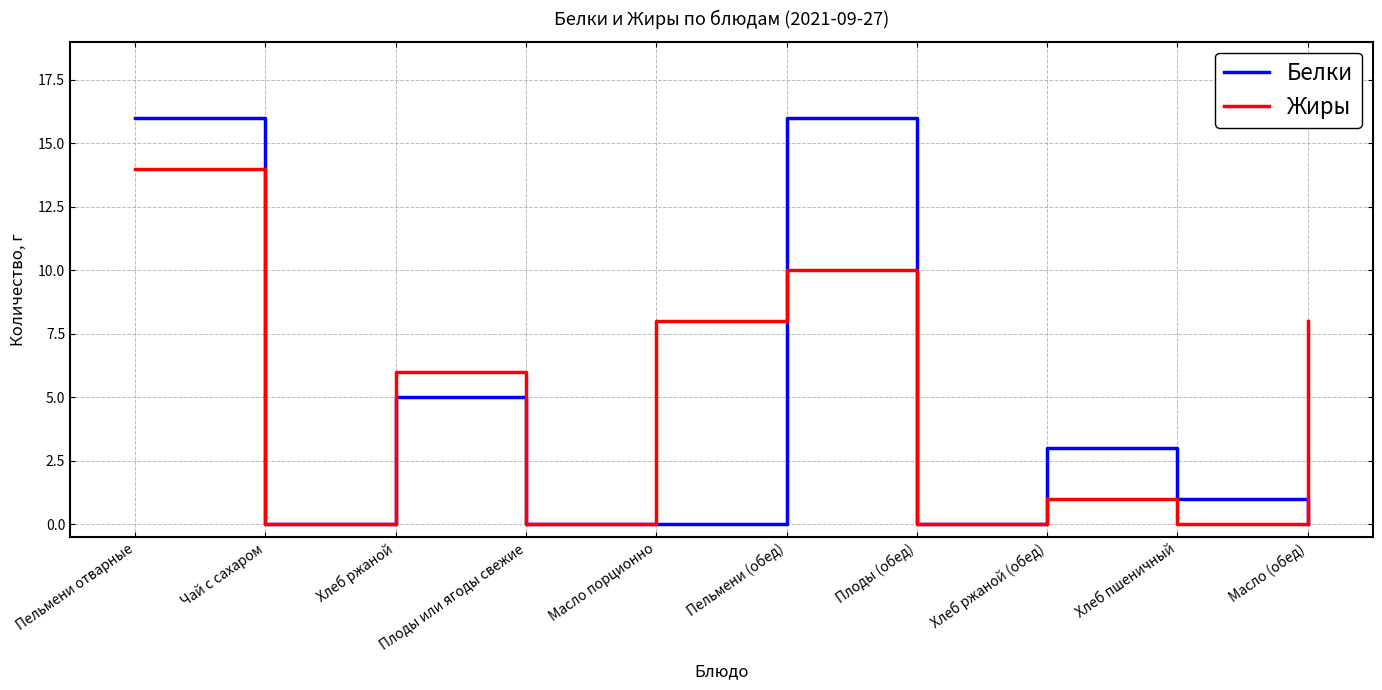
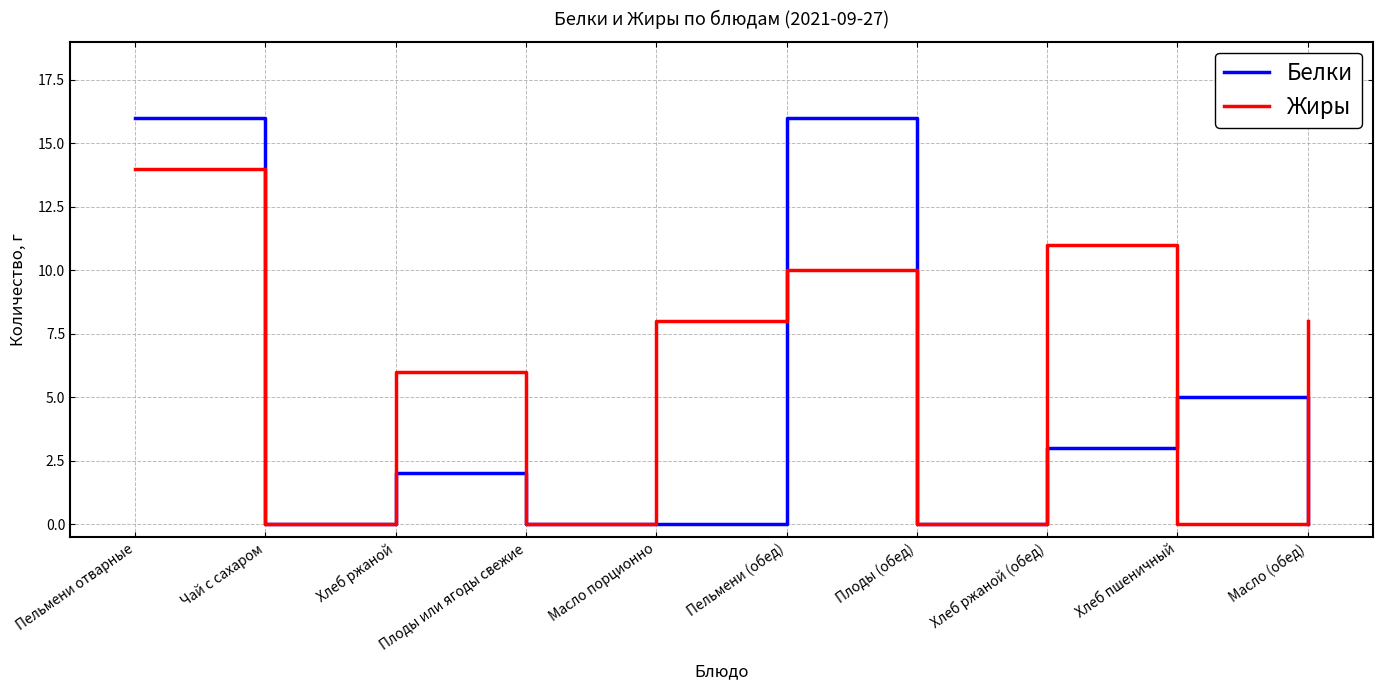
  {
    "Белки": {
      "Пельмени отварные": 16,
-     "Хлеб ржаной": 5,
+     "Хлеб ржаной": 2,
      "Масло порционно": 0,
      "Пельмени (обед)": 16,
      "Хлеб ржаной (обед)": 3,
-     "Хлеб пшеничный": 1,
+     "Хлеб пшеничный": 5,
      "Масло (обед)": 0
    },
    "Жиры": {
      "Пельмени отварные": 14,
      "Хлеб ржаной": 6,
      "Масло порционно": 8,
      "Пельмени (обед)": 10,
-     "Хлеб ржаной (обед)": 1,
+     "Хлеб ржаной (обед)": 11,
      "Хлеб пшеничный": 0,
      "Масло (обед)": 8
    }
  }
